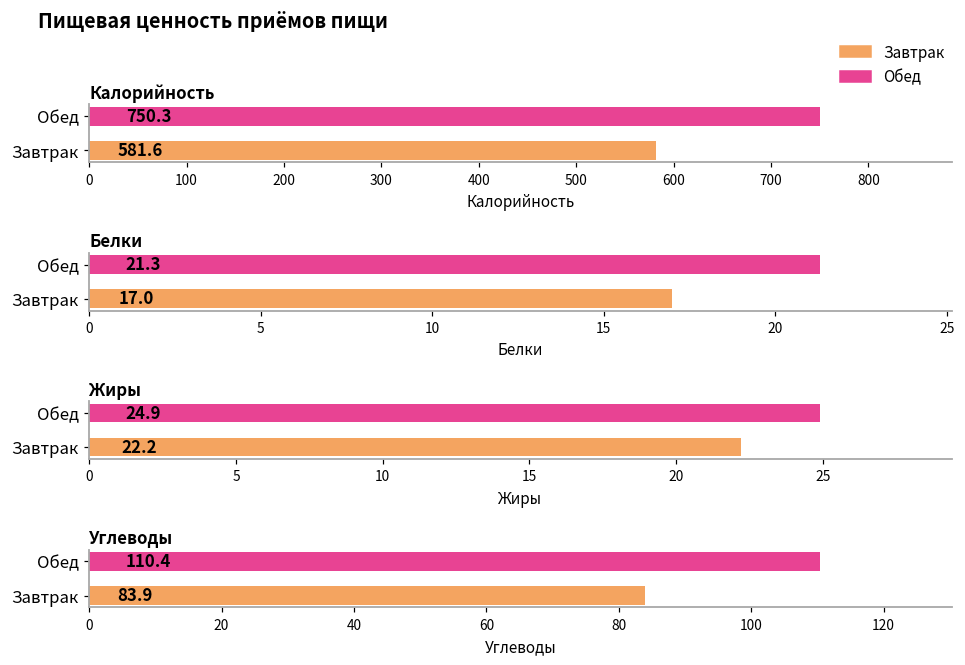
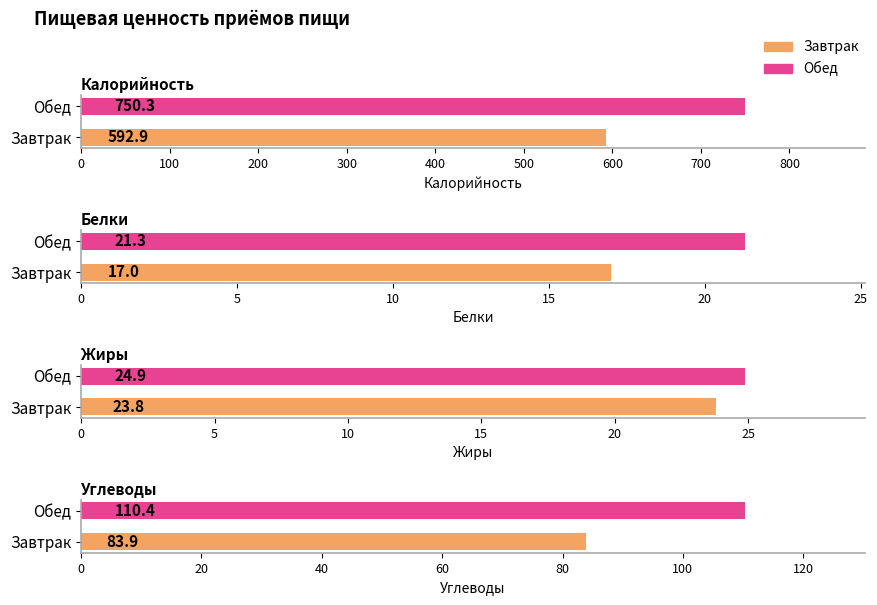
  {
    "Калорийность": {
      "Обед": 750.3,
-     "Завтрак": 581.6
+     "Завтрак": 592.9
    },
    "Белки": {
      "Обед": 21.3,
      "Завтрак": 17.0
    },
    "Жиры": {
      "Обед": 24.9,
-     "Завтрак": 22.2
+     "Завтрак": 23.8
    },
    "Углеводы": {
      "Обед": 110.4,
      "Завтрак": 83.9
    }
  }
